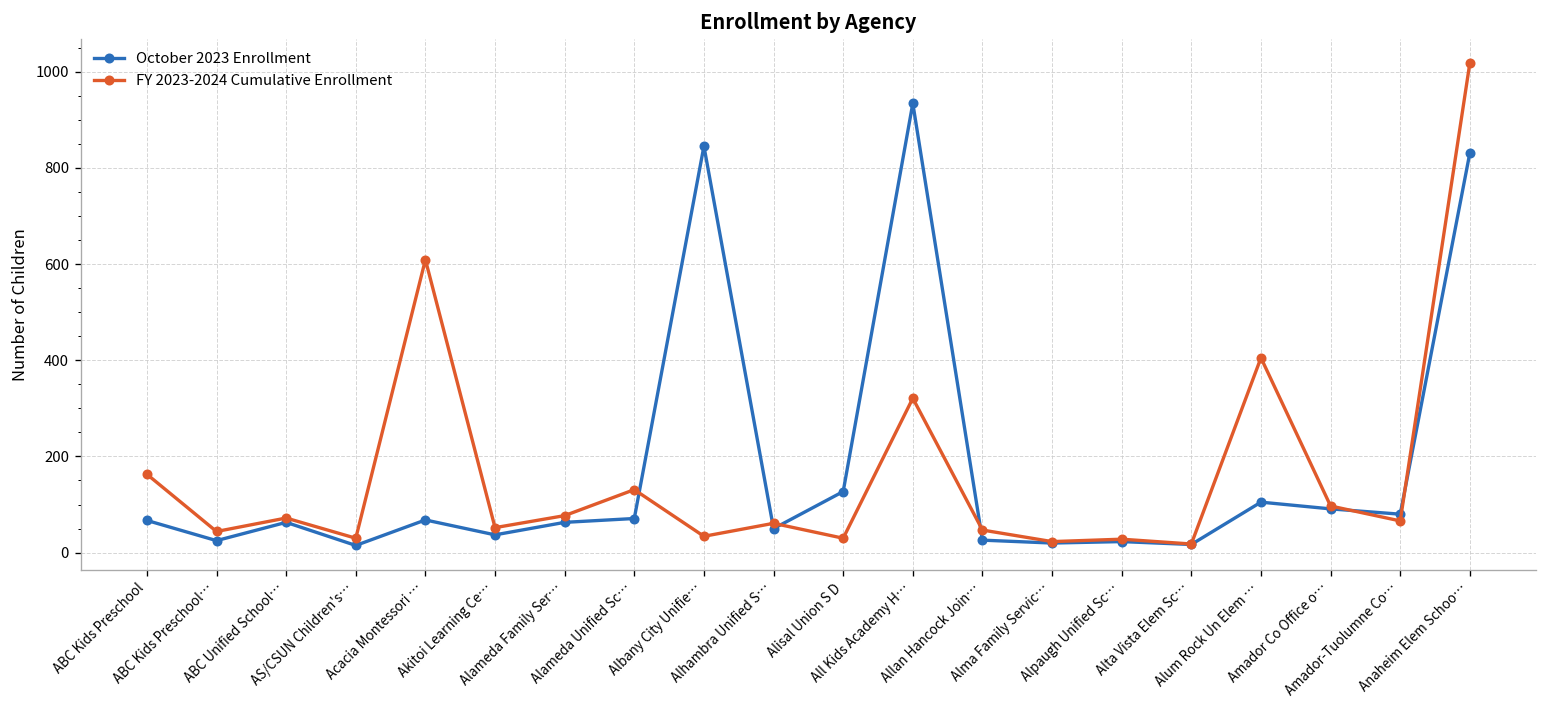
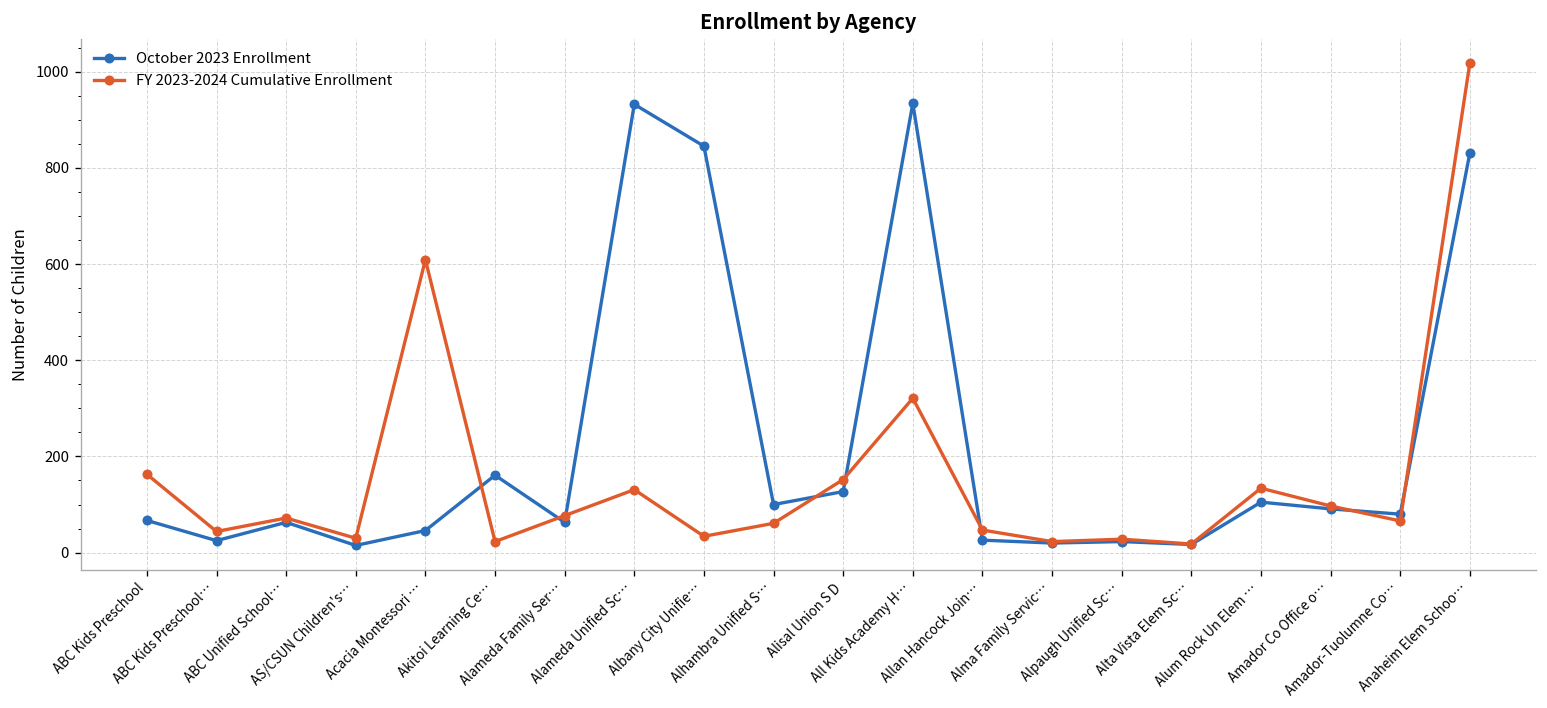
  {
    "October 2023 Enrollment": {
      "ABC Kids Preschool": 70,
      "ABC Kids Preschool…": 30,
      "ABC Unified School…": 60,
      "AS/CSUN Children's…": 20,
-     "Acacia Montessori …": 70,
-     "Akitoi Learning Ce…": 40,
+     "Acacia Montessori …": 50,
+     "Akitoi Learning Ce…": 160,
      "Alameda Family Ser…": 60,
-     "Alameda Unified Sc…": 70,
+     "Alameda Unified Sc…": 930,
      "Albany City Unifie…": 850,
-     "Alhambra Unified S…": 50,
+     "Alhambra Unified S…": 100,
      "Alisal Union S D": 130,
      "All Kids Academy H…": 930,
      "Allan Hancock Join…": 30,
      "Alum Rock Un Elem …": 110,
      "Amador-Tuolumne Co…": 80,
      "Anaheim Elem Schoo…": 830
    },
    "FY 2023-2024 Cumulative Enrollment": {
      "ABC Kids Preschool": 160,
      "ABC Kids Preschool…": 40,
      "ABC Unified School…": 70,
      "AS/CSUN Children's…": 30,
      "Acacia Montessori …": 610,
-     "Akitoi Learning Ce…": 50,
+     "Akitoi Learning Ce…": 20,
      "Alameda Family Ser…": 80,
      "Alameda Unified Sc…": 130,
      "Albany City Unifie…": 30,
      "Alhambra Unified S…": 60,
-     "Alisal Union S D": 30,
+     "Alisal Union S D": 150,
      "All Kids Academy H…": 320,
      "Allan Hancock Join…": 50,
-     "Alum Rock Un Elem …": 410,
+     "Alum Rock Un Elem …": 130,
      "Amador-Tuolumne Co…": 70,
      "Anaheim Elem Schoo…": 1020
    }
  }
